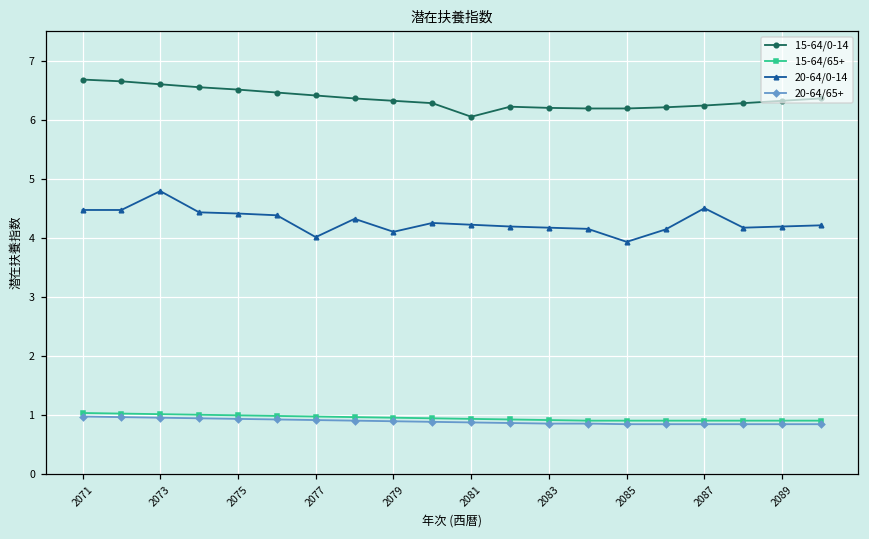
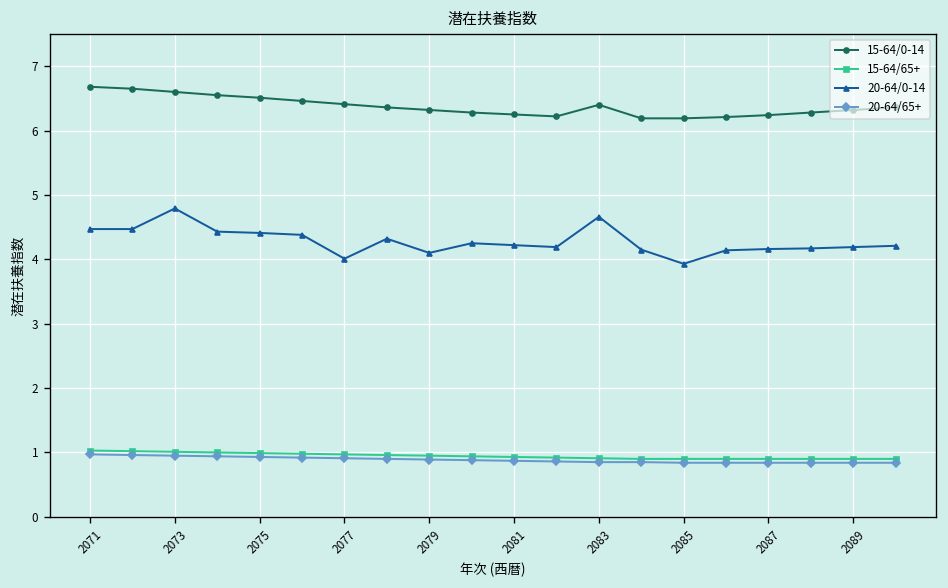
  {
    "15-64/0-14": {
      "2071": 6.7,
      "2073": 6.6,
      "2075": 6.5,
      "2077": 6.4,
      "2079": 6.3,
-     "2081": 6.1,
-     "2083": 6.2,
+     "2081": 6.3,
+     "2083": 6.4,
      "2085": 6.2,
      "2087": 6.2
    },
    "15-64/65+": {
      "2071": 1.0,
      "2073": 1.0,
      "2075": 1.0,
      "2077": 1.0,
      "2079": 1.0,
      "2081": 0.9,
      "2083": 0.9,
      "2085": 0.9,
      "2087": 0.9,
      "2089": 0.9
    },
    "20-64/0-14": {
      "2071": 4.5,
      "2073": 4.8,
      "2075": 4.4,
      "2077": 4.0,
      "2079": 4.1,
      "2081": 4.2,
-     "2083": 4.2,
+     "2083": 4.7,
      "2085": 3.9,
-     "2087": 4.5,
+     "2087": 4.2,
      "2089": 4.2
    },
    "20-64/65+": {
      "2071": 1.0,
      "2073": 1.0,
      "2075": 0.9,
      "2077": 0.9,
      "2079": 0.9,
      "2081": 0.9,
      "2083": 0.9,
      "2085": 0.8,
      "2087": 0.8,
      "2089": 0.8
    }
  }
